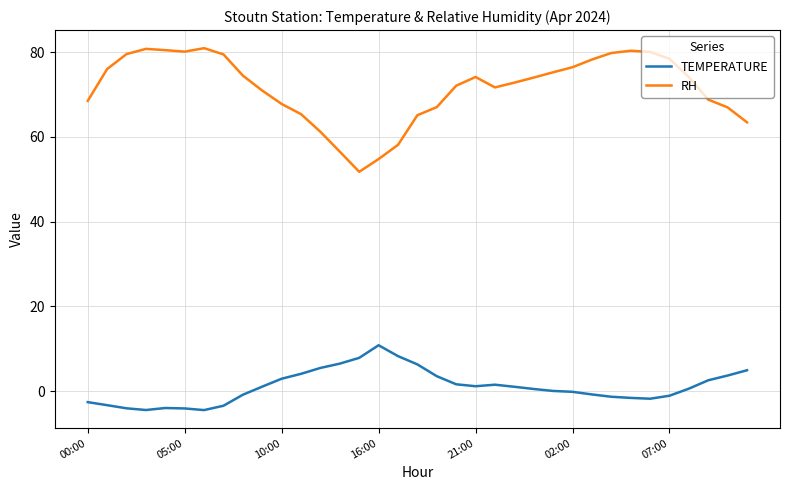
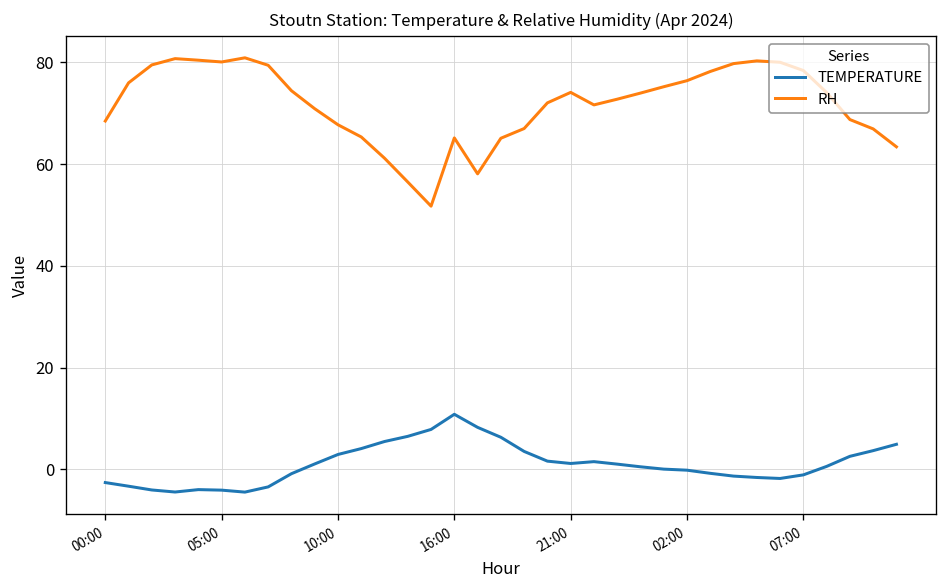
  {
    "TEMPERATURE": {
      "16:00": 11,
      "21:00": 1
    },
    "RH": {
-     "16:00": 55,
+     "16:00": 65,
      "21:00": 74
    }
  }
